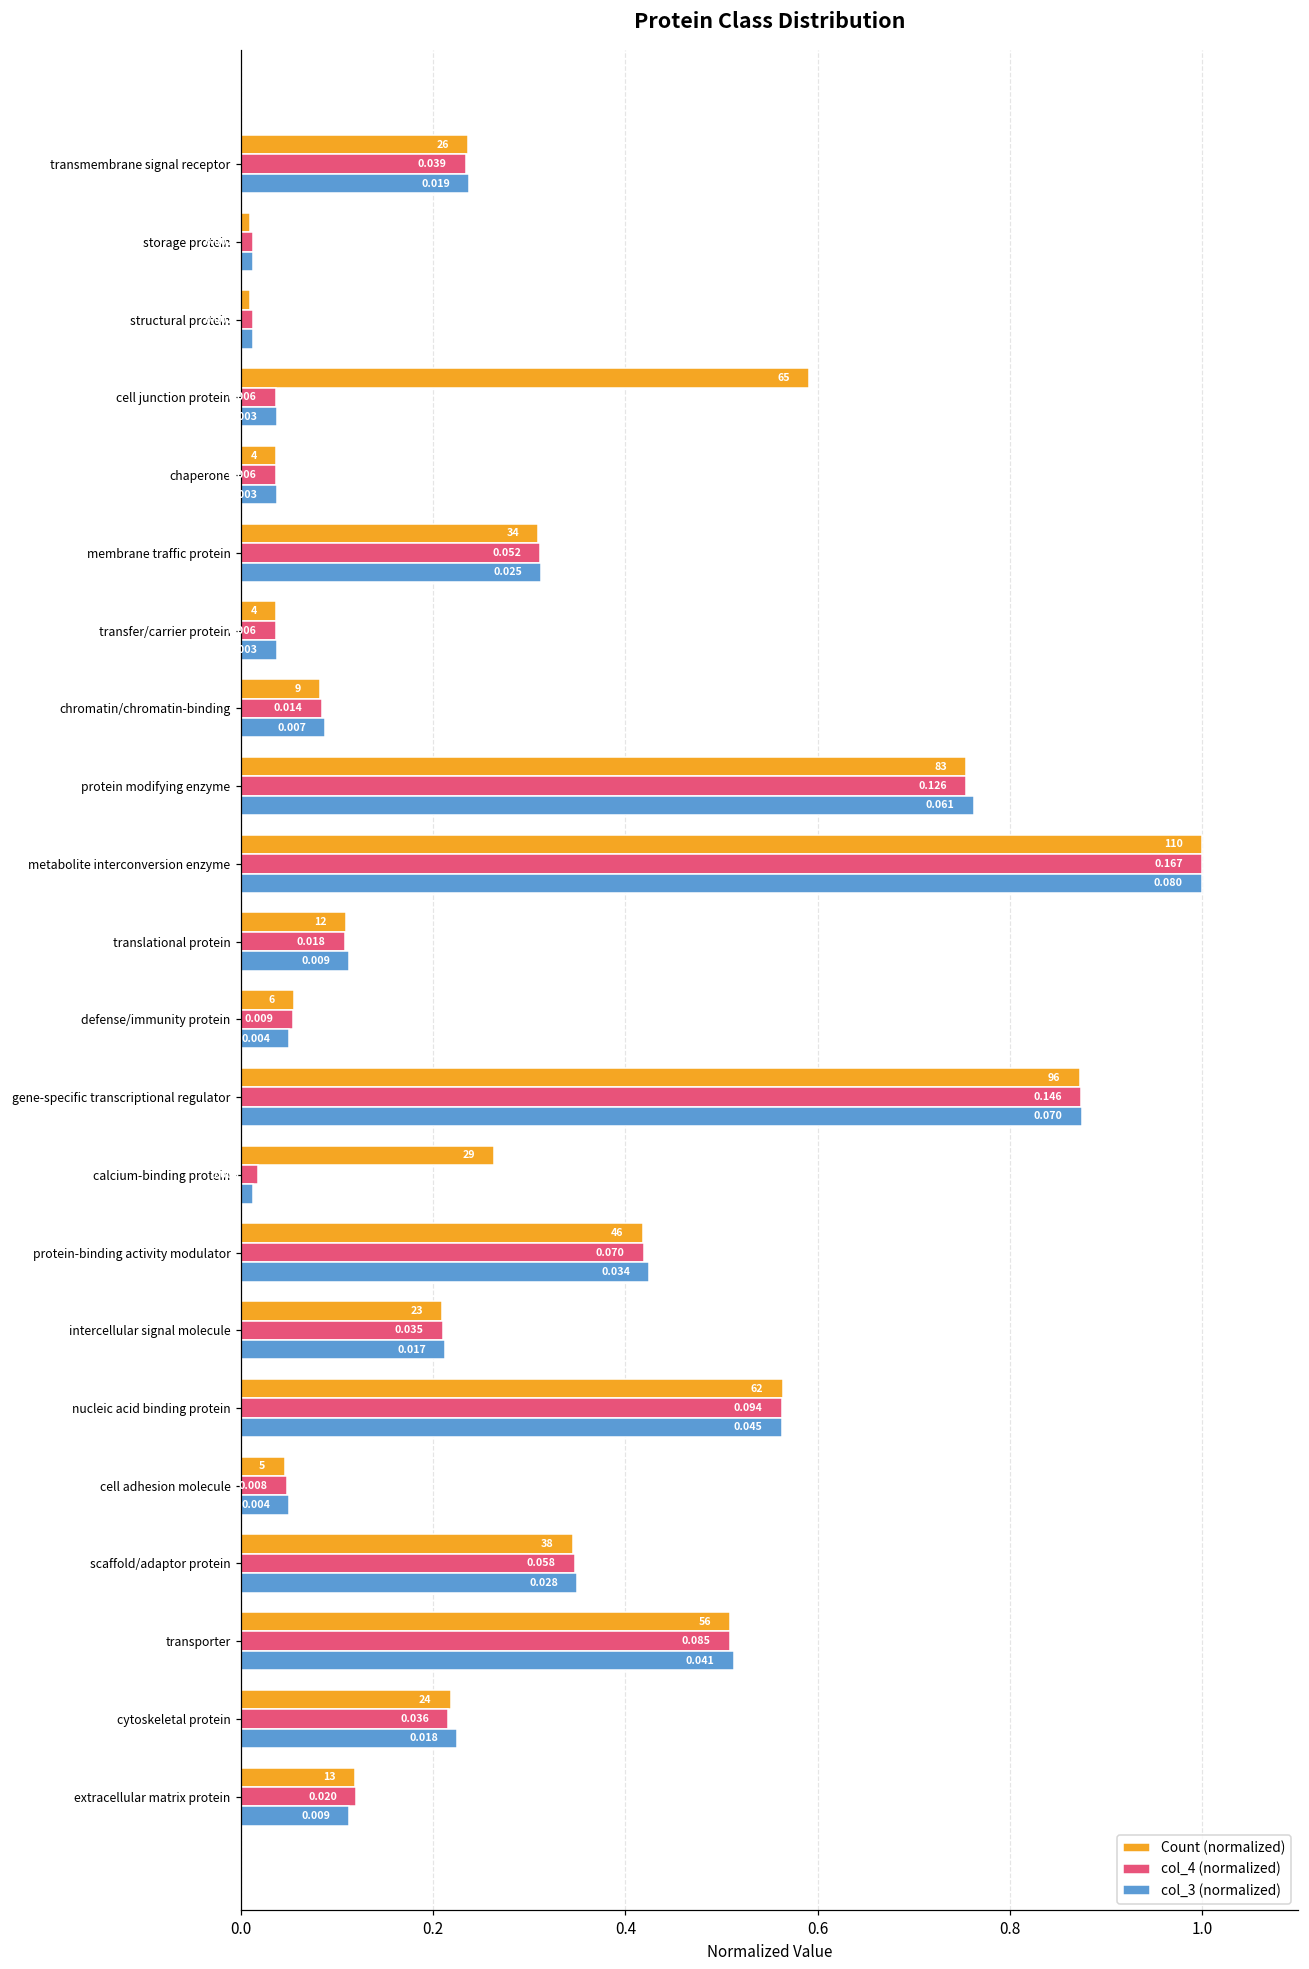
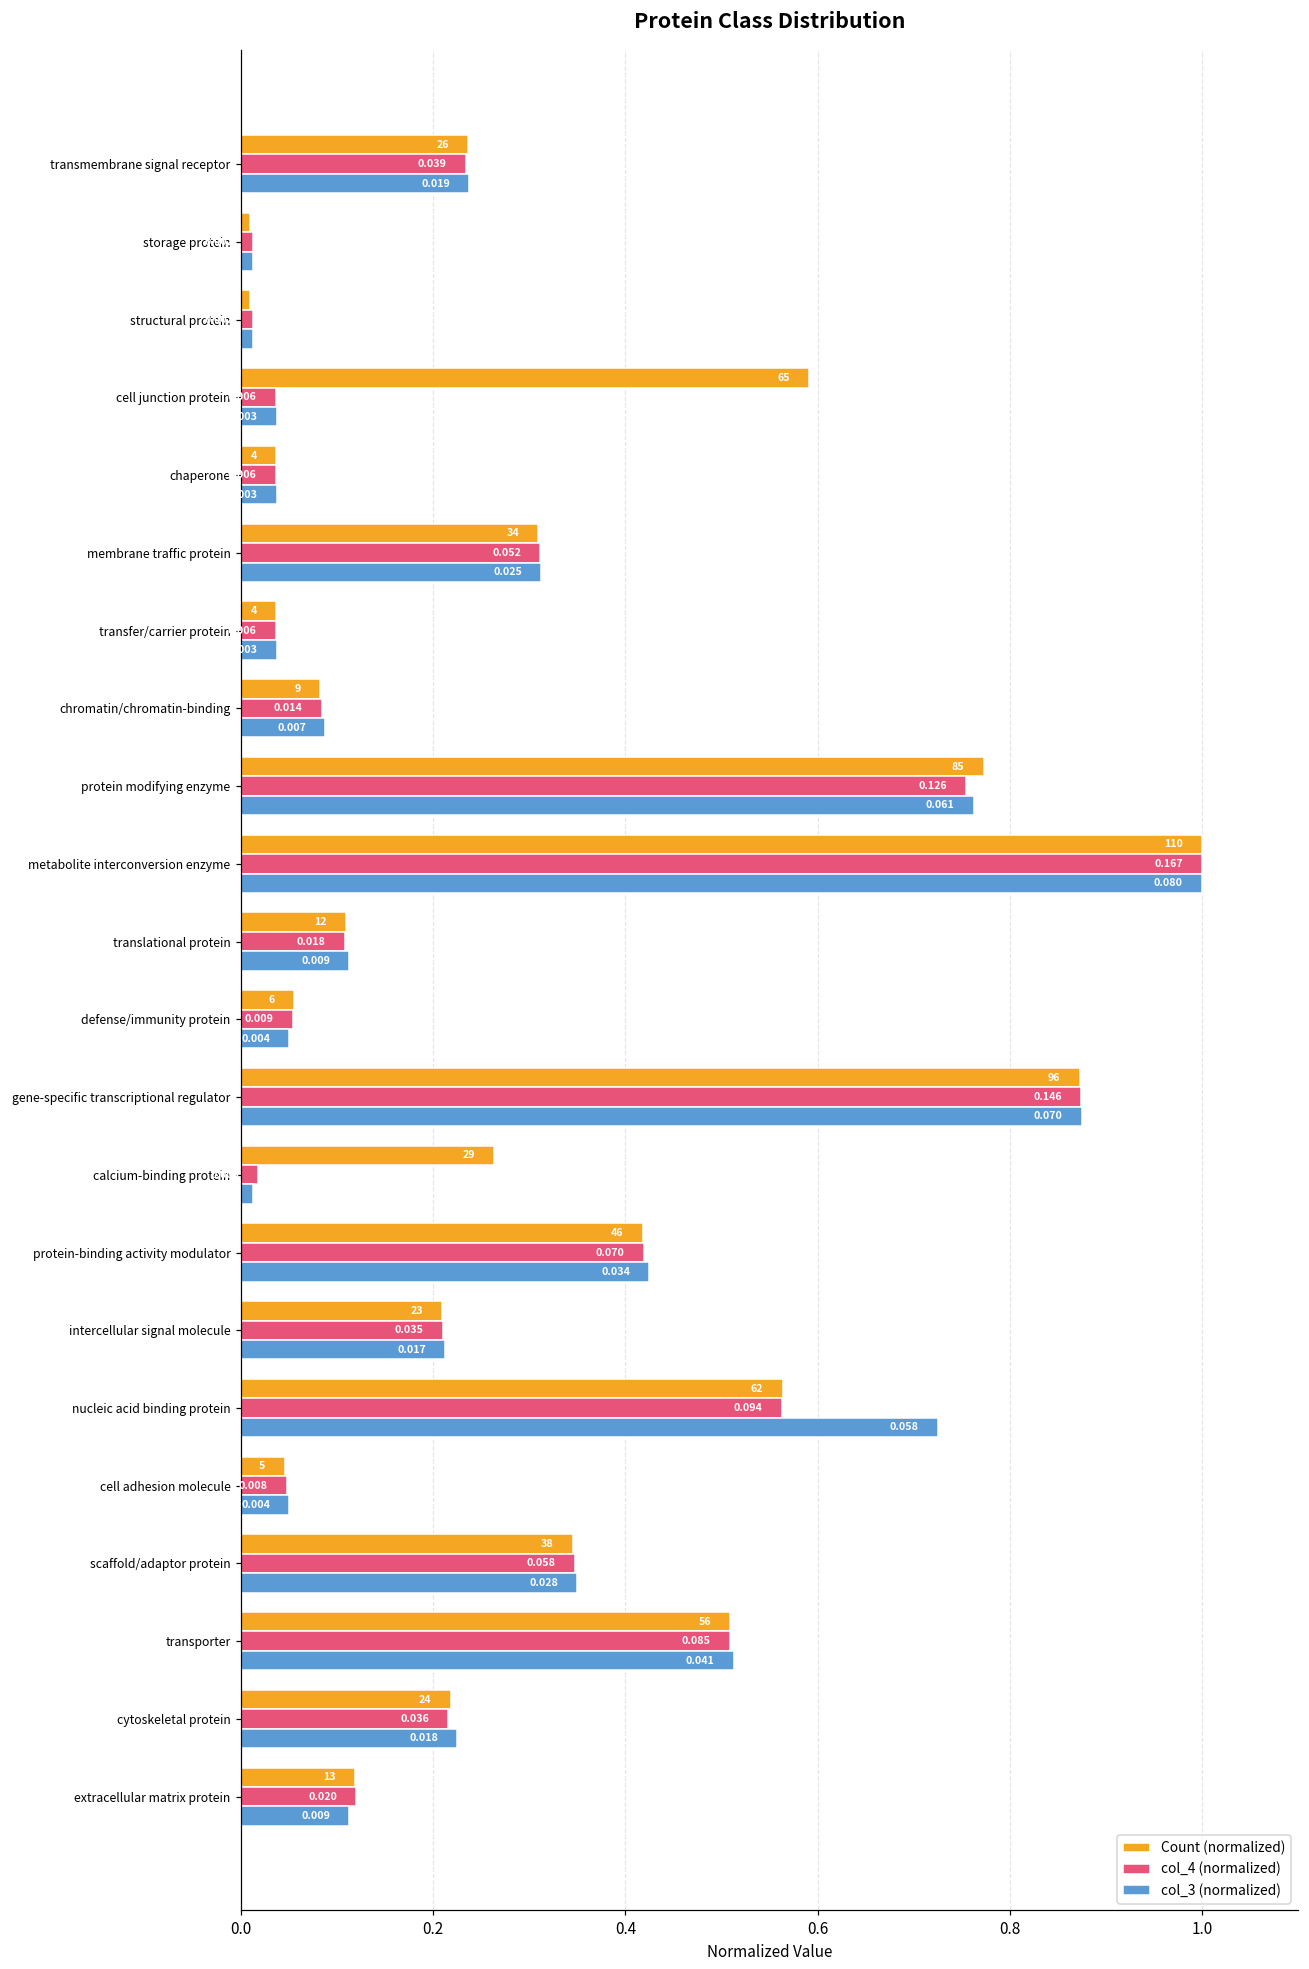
  {
    "Count (normalized)": {
-     "protein modifying enzyme": 83
+     "protein modifying enzyme": 85
    },
    "col_4 (normalized)": {
      "storage protein": 0.01,
      "structural protein": 0.01,
      "calcium-binding protein": 0.02
    },
    "col_3 (normalized)": {
-     "nucleic acid binding protein": 0.045
+     "nucleic acid binding protein": 0.058
    }
  }
